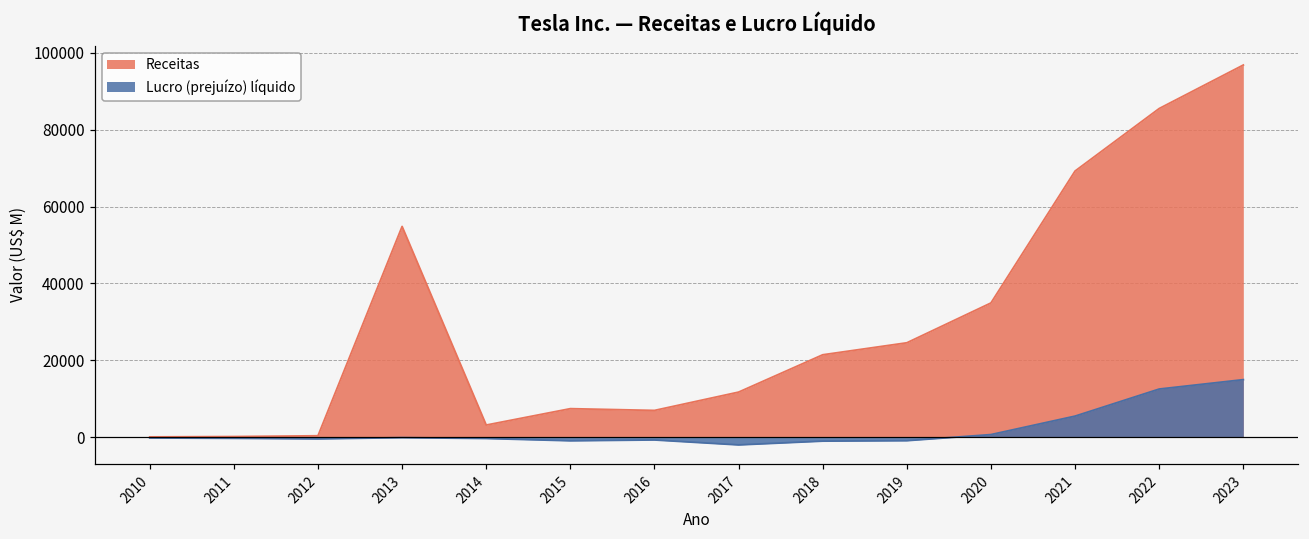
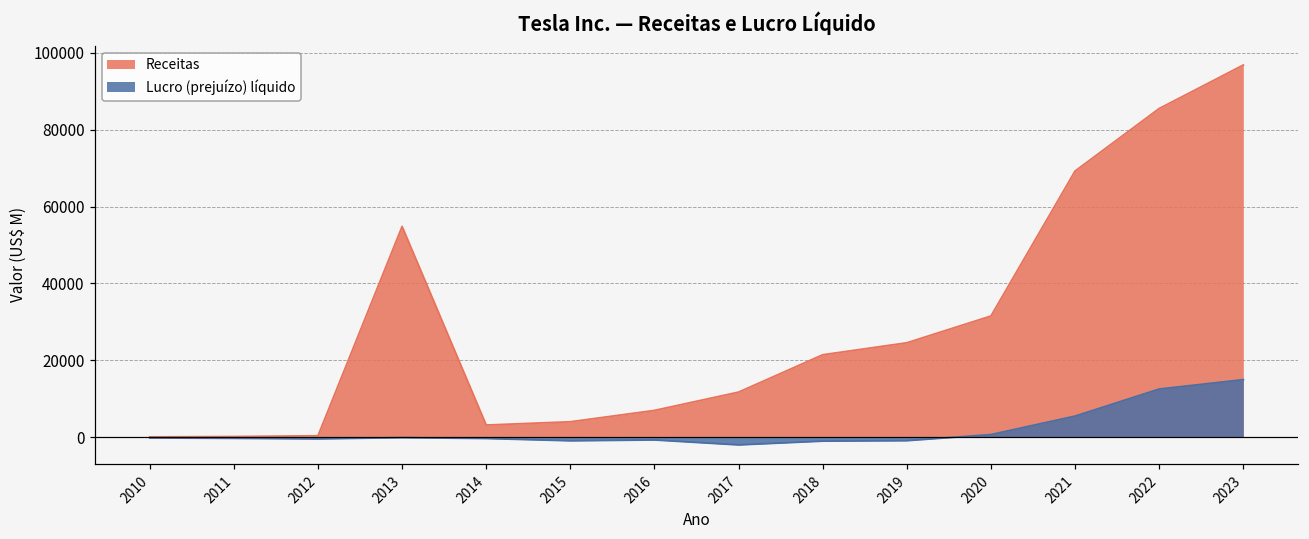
  {
    "Receitas": {
      "2013": 55000,
      "2014": 3000,
-     "2015": 7000,
+     "2015": 4000,
      "2016": 7000,
      "2017": 12000,
      "2018": 21000,
      "2019": 25000,
-     "2020": 35000,
+     "2020": 32000,
      "2021": 69000,
      "2022": 85000,
      "2023": 97000
    }
  }
